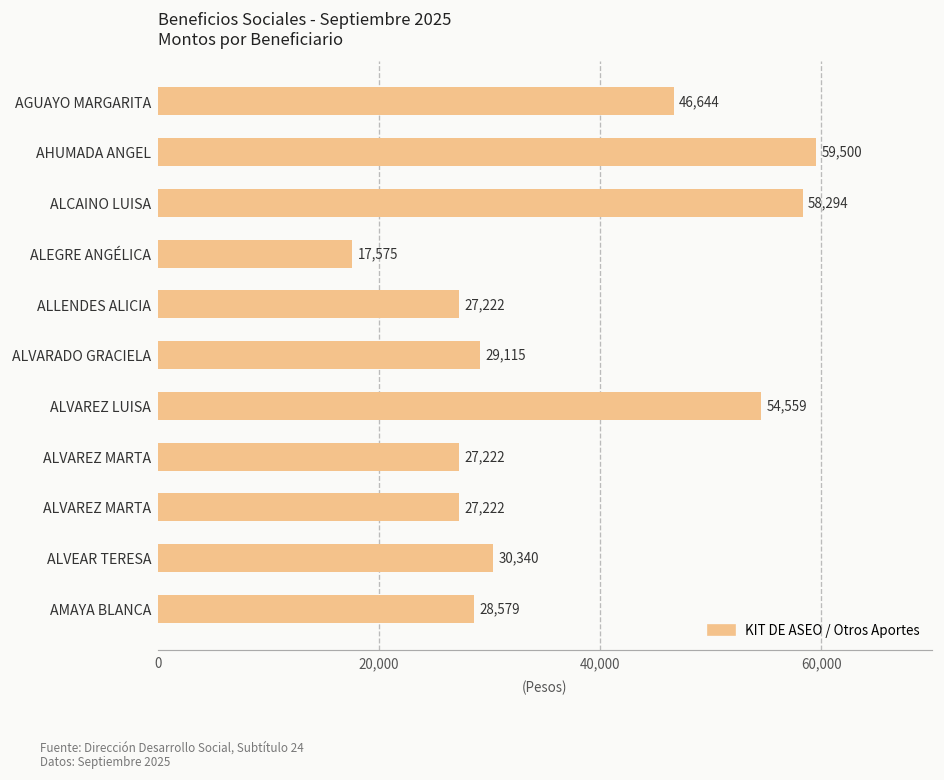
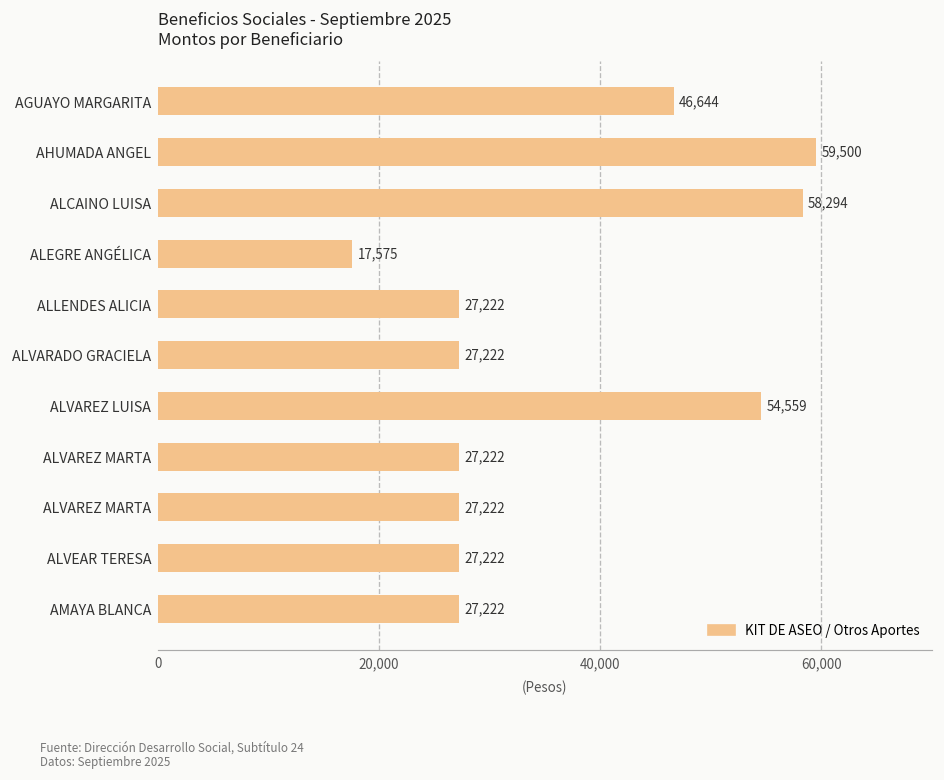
  {
    "AGUAYO MARGARITA": "46,644",
    "AHUMADA ANGEL": "59,500",
    "ALCAINO LUISA": "58,294",
    "ALEGRE ANGÉLICA": "17,575",
    "ALLENDES ALICIA": "27,222",
-   "ALVARADO GRACIELA": "29,115",
+   "ALVARADO GRACIELA": "27,222",
    "ALVAREZ LUISA": "54,559",
-   "ALVEAR TERESA": "30,340",
-   "AMAYA BLANCA": "28,579"
+   "ALVEAR TERESA": "27,222",
+   "AMAYA BLANCA": "27,222"
  }
